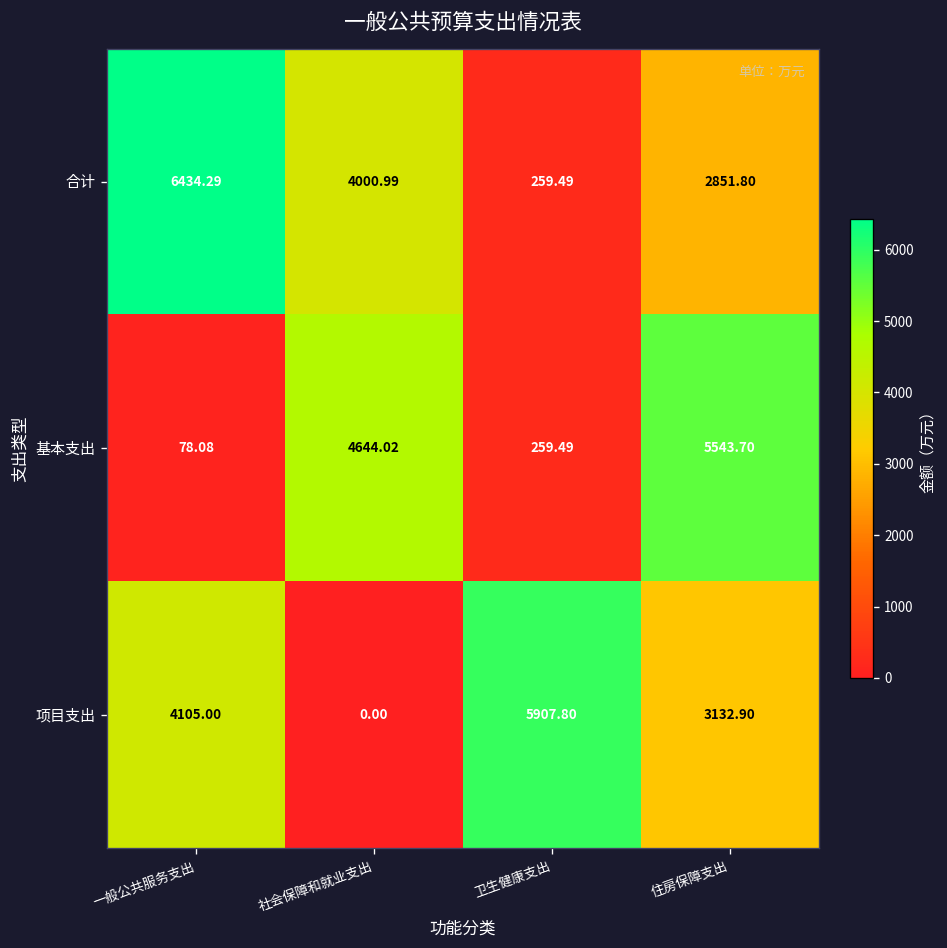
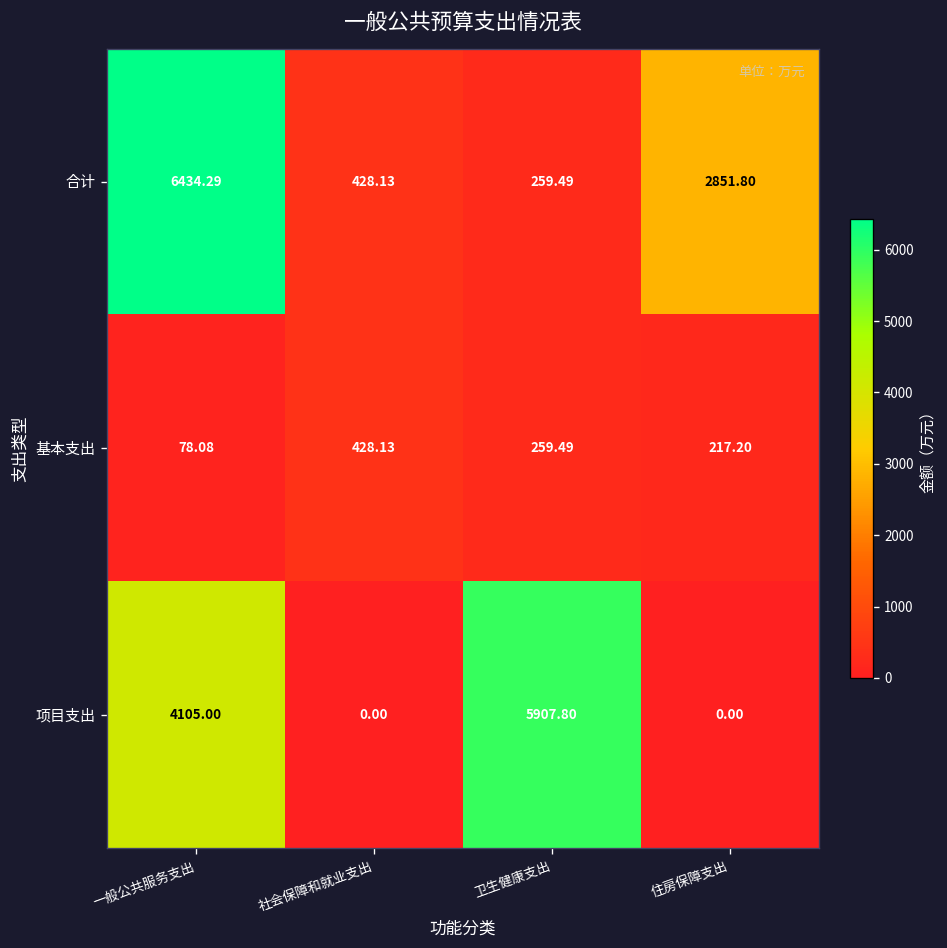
  {
    "合计": {
      "一般公共服务支出": 6434.29,
-     "社会保障和就业支出": 4000.99,
+     "社会保障和就业支出": 428.13,
      "卫生健康支出": 259.49
    },
    "基本支出": {
      "一般公共服务支出": 78.08,
-     "社会保障和就业支出": 4644.02,
+     "社会保障和就业支出": 428.13,
      "卫生健康支出": 259.49,
-     "住房保障支出": 5543.70
+     "住房保障支出": 217.20
    },
    "项目支出": {
      "一般公共服务支出": 4105.00,
      "社会保障和就业支出": 0.00,
      "卫生健康支出": 5907.80,
-     "住房保障支出": 3132.90
+     "住房保障支出": 0.00
    }
  }
